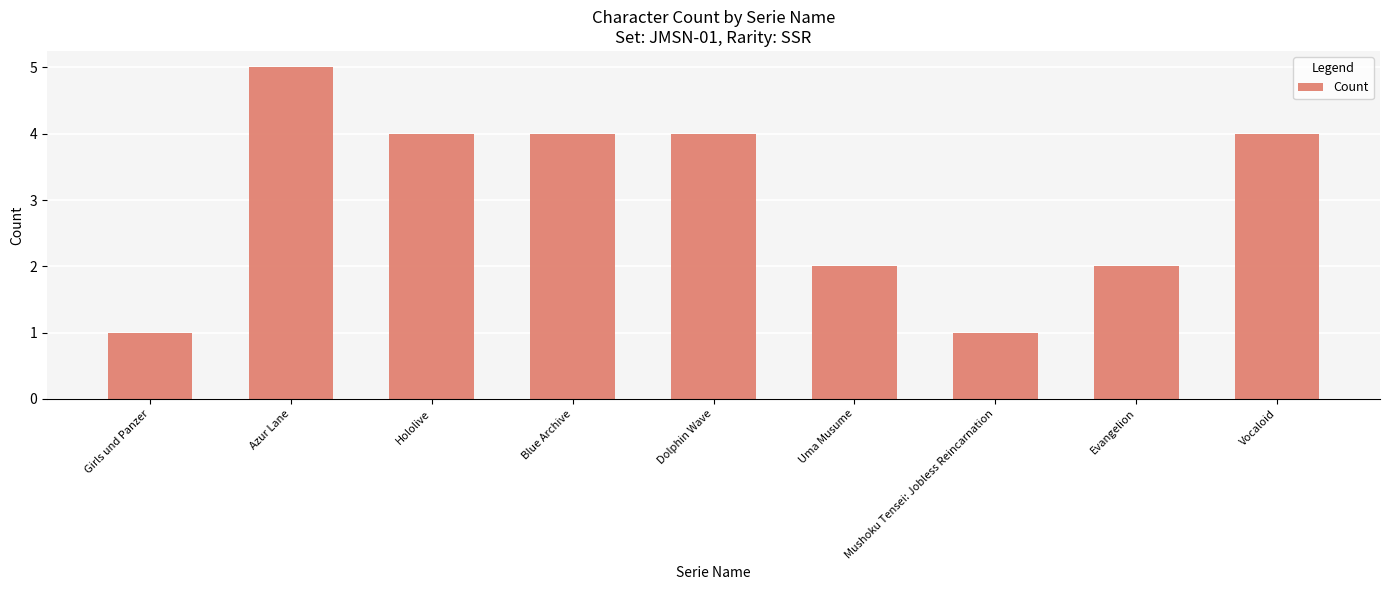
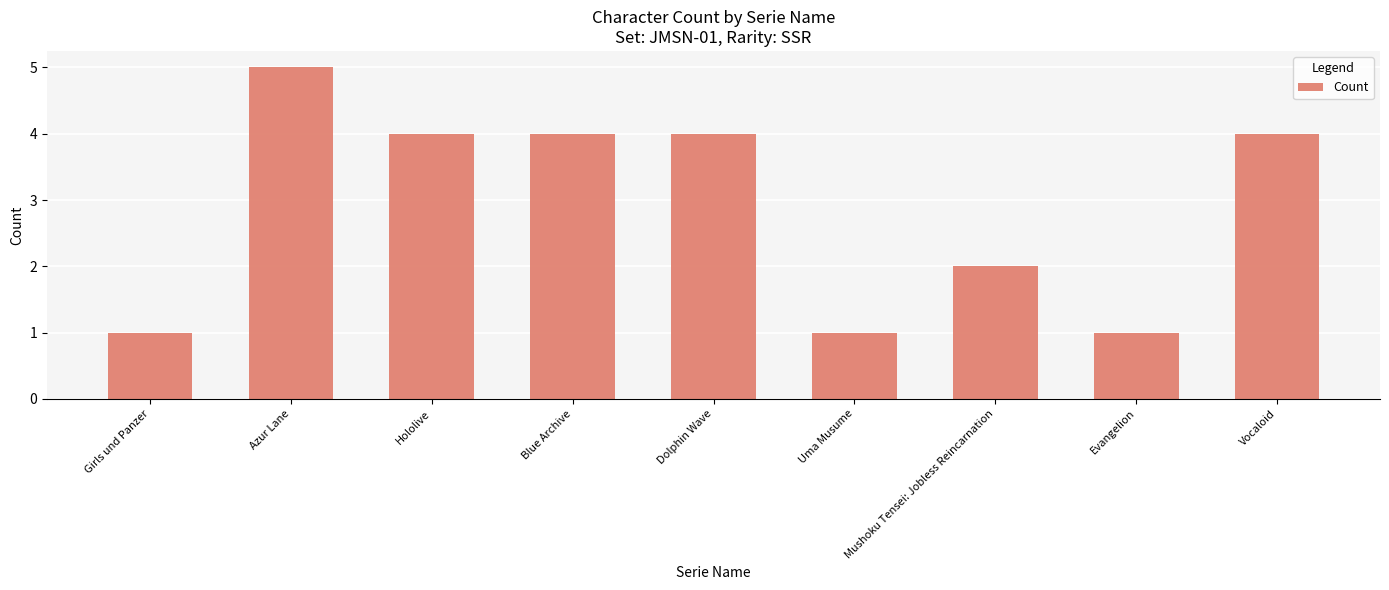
  {
    "Girls und Panzer": 1,
    "Azur Lane": 5,
    "Hololive": 4,
    "Blue Archive": 4,
    "Dolphin Wave": 4,
-   "Uma Musume": 2,
-   "Mushoku Tensei: Jobless Reincarnation": 1,
-   "Evangelion": 2,
+   "Uma Musume": 1,
+   "Mushoku Tensei: Jobless Reincarnation": 2,
+   "Evangelion": 1,
    "Vocaloid": 4
  }
